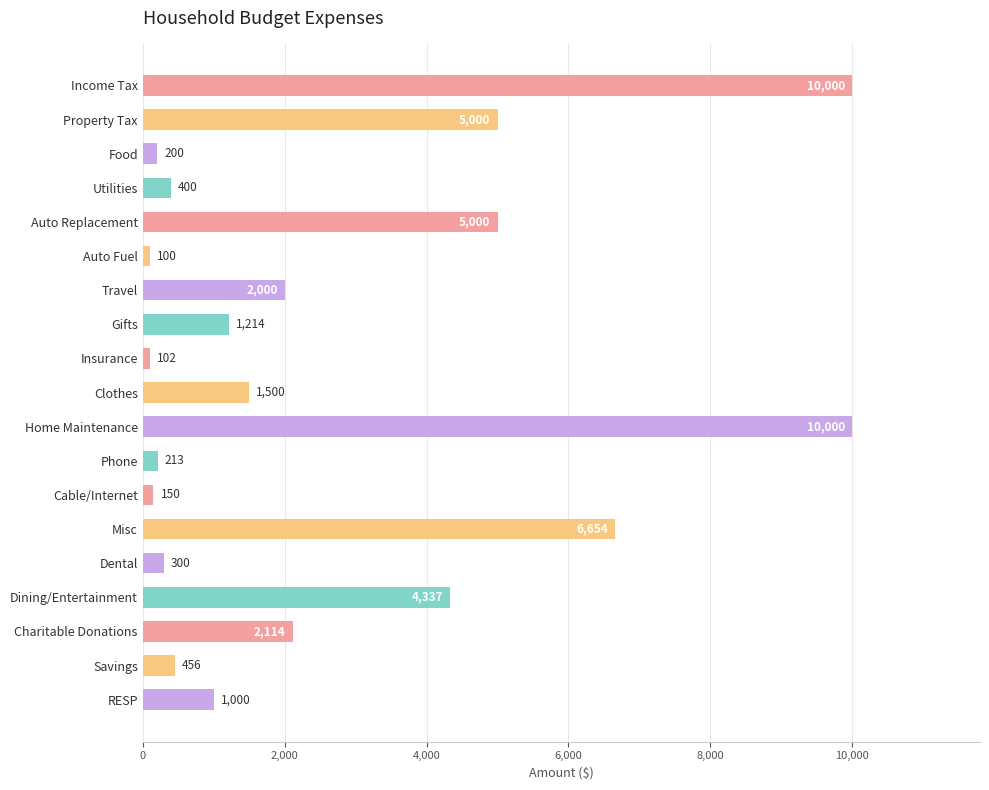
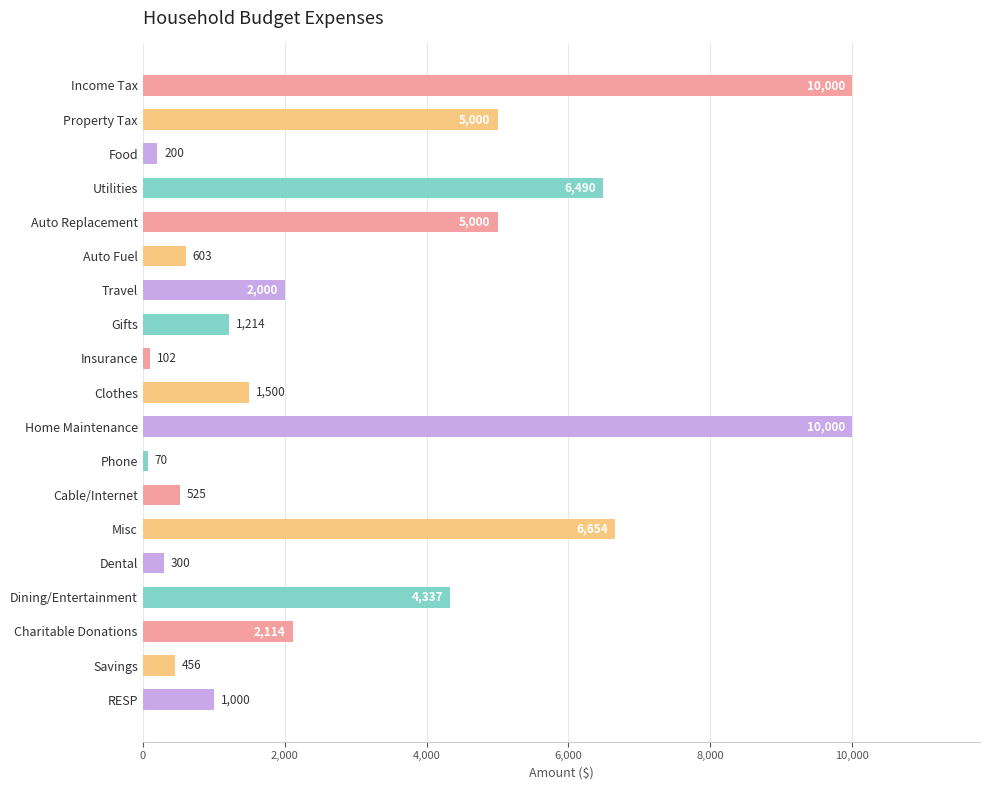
  {
    "Income Tax": "10,000",
    "Property Tax": "5,000",
    "Food": "200",
-   "Utilities": "400",
+   "Utilities": "6,490",
    "Auto Replacement": "5,000",
-   "Auto Fuel": "100",
+   "Auto Fuel": "603",
    "Travel": "2,000",
    "Gifts": "1,214",
    "Insurance": "102",
    "Clothes": "1,500",
    "Home Maintenance": "10,000",
-   "Phone": "213",
-   "Cable/Internet": "150",
+   "Phone": "70",
+   "Cable/Internet": "525",
    "Misc": "6,654",
    "Dental": "300",
    "Dining/Entertainment": "4,337",
    "Charitable Donations": "2,114",
    "Savings": "456",
    "RESP": "1,000"
  }
